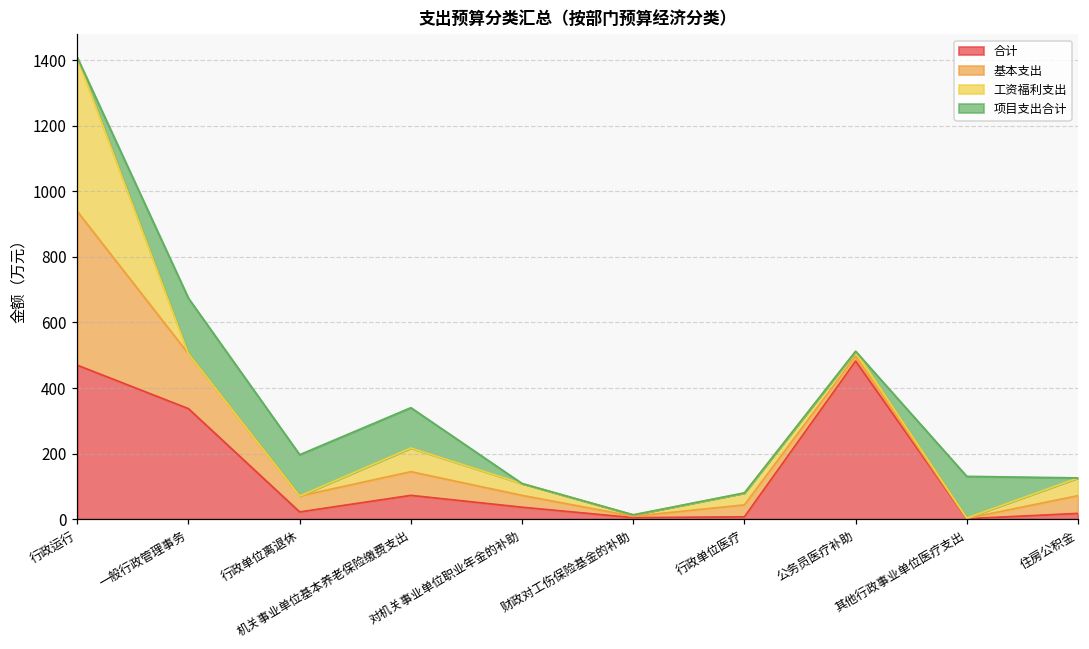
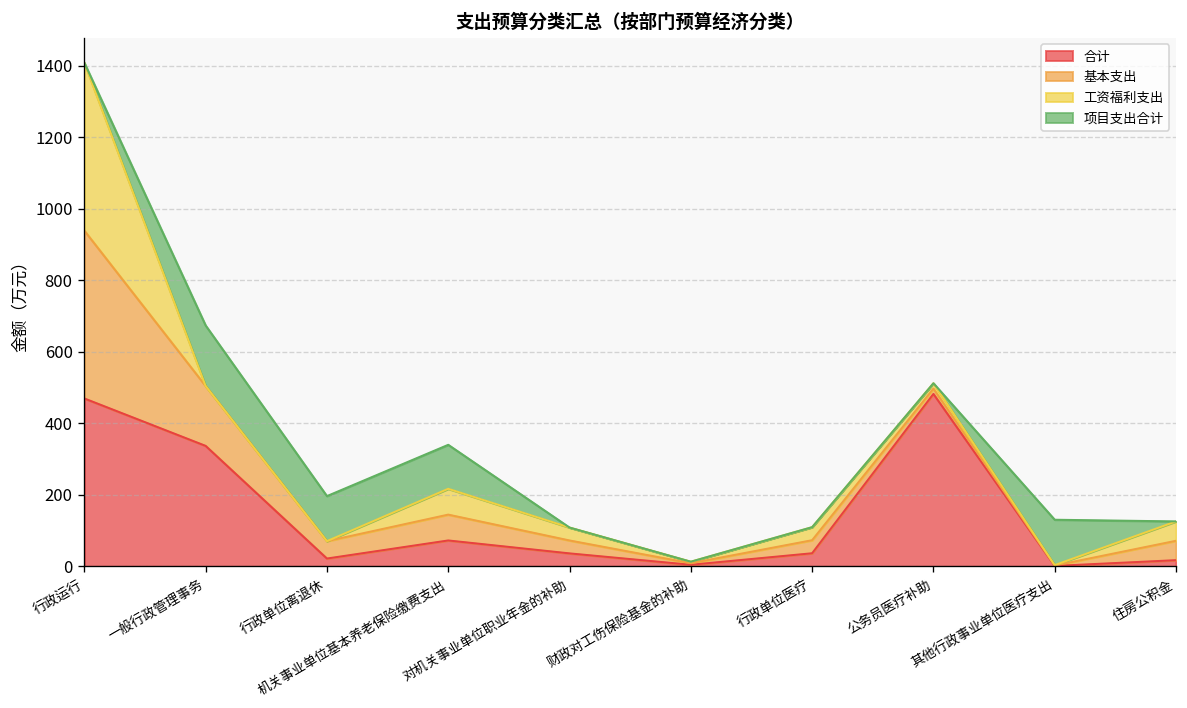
  {
    "合计": {
      "行政运行": 470,
      "一般行政管理事务": 340,
      "行政单位离退休": 20,
      "机关事业单位基本养老保险缴费支出": 70,
      "对机关事业单位职业年金的补助": 40,
-     "行政单位医疗": 10,
+     "行政单位医疗": 40,
      "公务员医疗补助": 480,
      "住房公积金": 20
    },
    "项目支出合计": {
      "一般行政管理事务": 170,
      "行政单位离退休": 130,
      "机关事业单位基本养老保险缴费支出": 120,
      "其他行政事业单位医疗支出": 130
    }
  }
